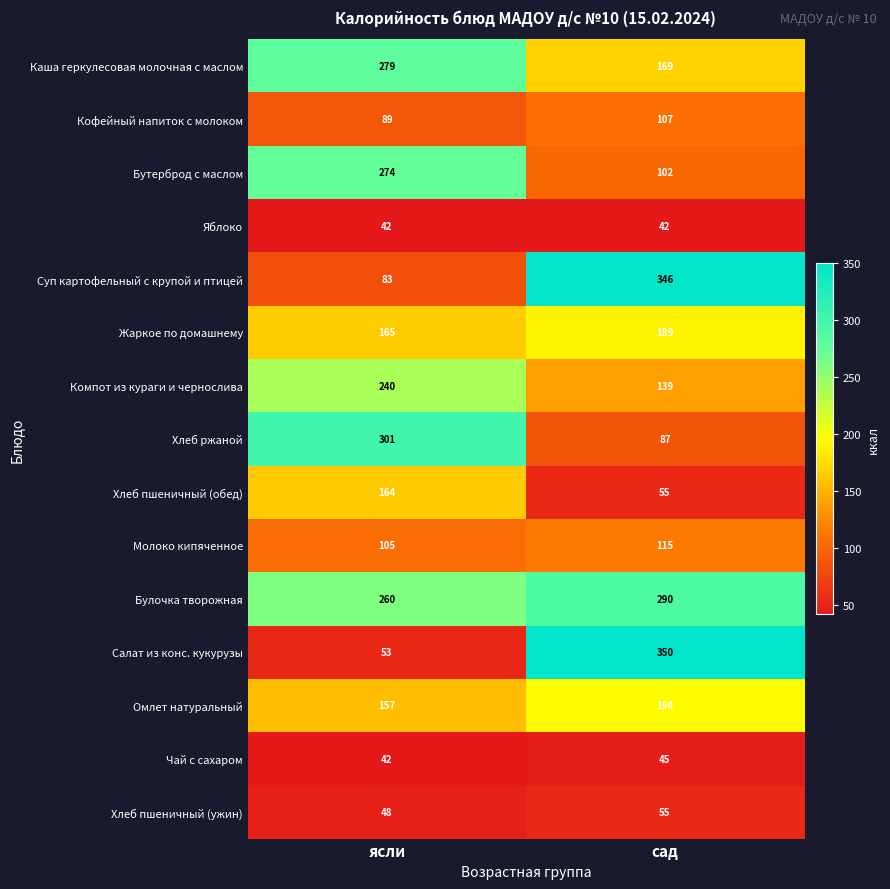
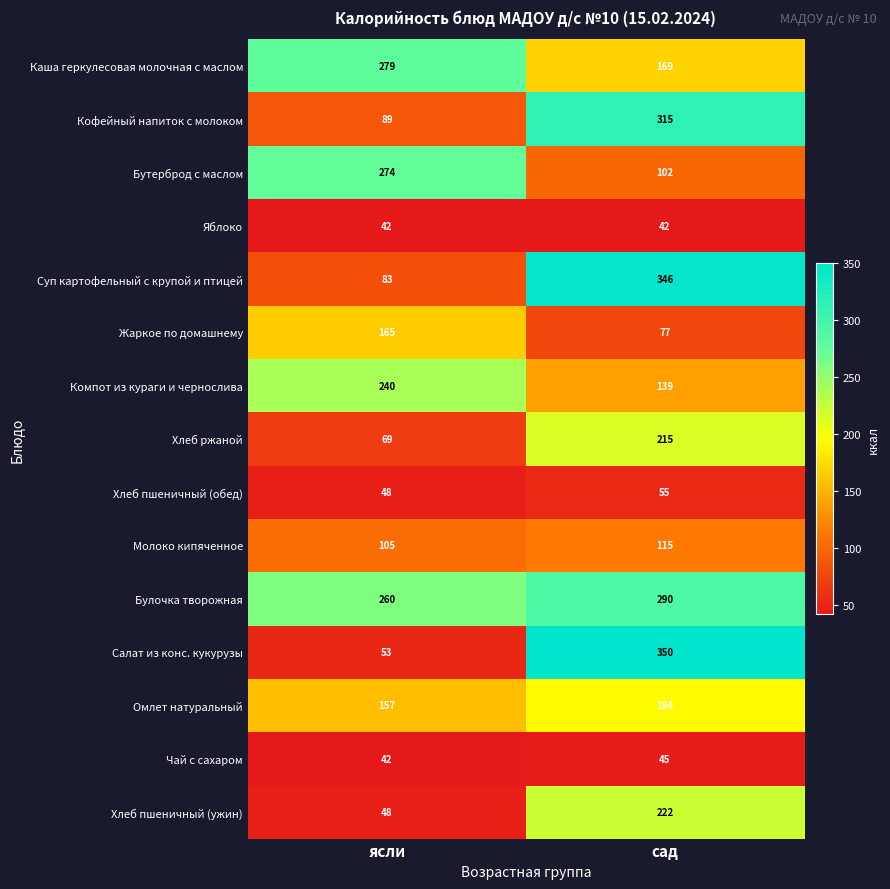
  {
    "Каша геркулесовая молочная с маслом": {
      "ясли": 279,
      "сад": 169
    },
    "Кофейный напиток с молоком": {
      "ясли": 89,
-     "сад": 107
+     "сад": 315
    },
    "Бутерброд с маслом": {
      "ясли": 274,
      "сад": 102
    },
    "Яблоко": {
      "ясли": 42,
      "сад": 42
    },
    "Суп картофельный с крупой и птицей": {
      "ясли": 83,
      "сад": 346
    },
    "Жаркое по домашнему": {
      "ясли": 165,
-     "сад": 189
+     "сад": 77
    },
    "Компот из кураги и чернослива": {
      "ясли": 240,
      "сад": 139
    },
    "Хлеб ржаной": {
-     "ясли": 301,
-     "сад": 87
+     "ясли": 69,
+     "сад": 215
    },
    "Хлеб пшеничный (обед)": {
-     "ясли": 164,
+     "ясли": 48,
      "сад": 55
    },
    "Молоко кипяченное": {
      "ясли": 105,
      "сад": 115
    },
    "Булочка творожная": {
      "ясли": 260,
      "сад": 290
    },
    "Салат из конс. кукурузы": {
      "ясли": 53,
      "сад": 350
    },
    "Омлет натуральный": {
      "ясли": 157,
      "сад": 194
    },
    "Чай с сахаром": {
      "ясли": 42,
      "сад": 45
    },
    "Хлеб пшеничный (ужин)": {
      "ясли": 48,
-     "сад": 55
+     "сад": 222
    }
  }
